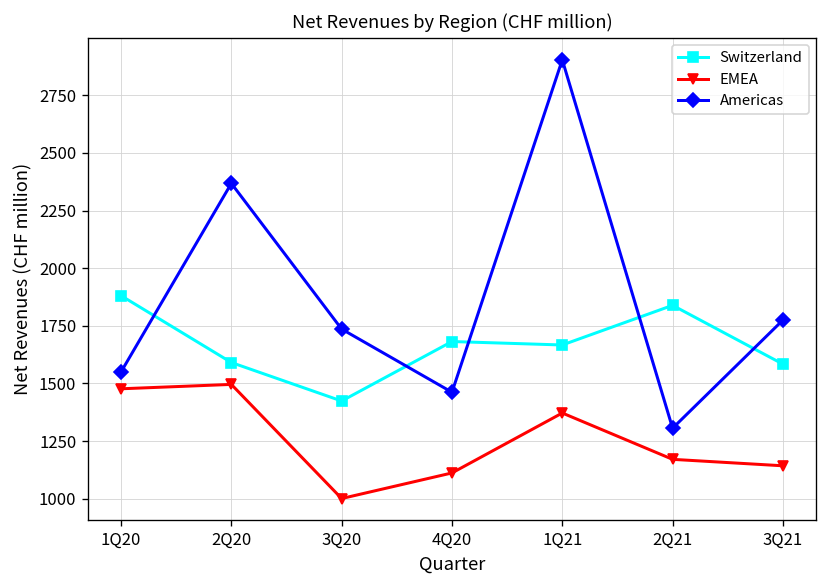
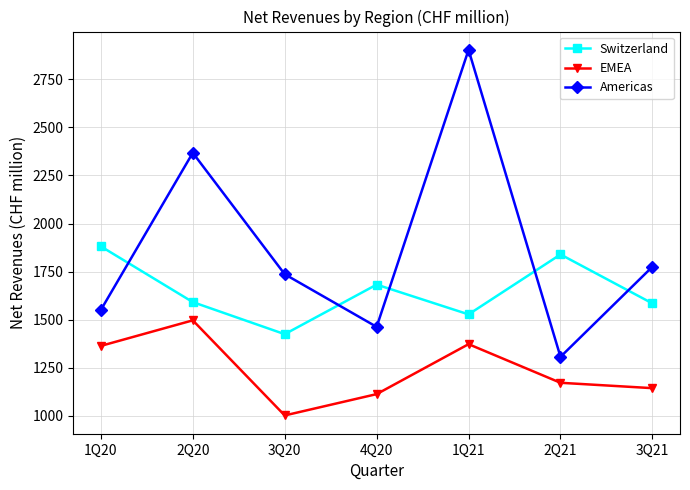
  {
    "Switzerland": {
      "1Q20": 1880,
      "2Q20": 1590,
      "3Q20": 1420,
      "4Q20": 1680,
-     "1Q21": 1670,
+     "1Q21": 1530,
      "2Q21": 1840,
      "3Q21": 1580
    },
    "EMEA": {
-     "1Q20": 1480,
+     "1Q20": 1360,
      "2Q20": 1500,
      "3Q20": 1000,
      "4Q20": 1110,
      "1Q21": 1370,
      "2Q21": 1170,
      "3Q21": 1140
    },
    "Americas": {
      "1Q20": 1550,
      "2Q20": 2370,
      "3Q20": 1740,
      "4Q20": 1460,
      "1Q21": 2900,
      "2Q21": 1310,
      "3Q21": 1780
    }
  }
